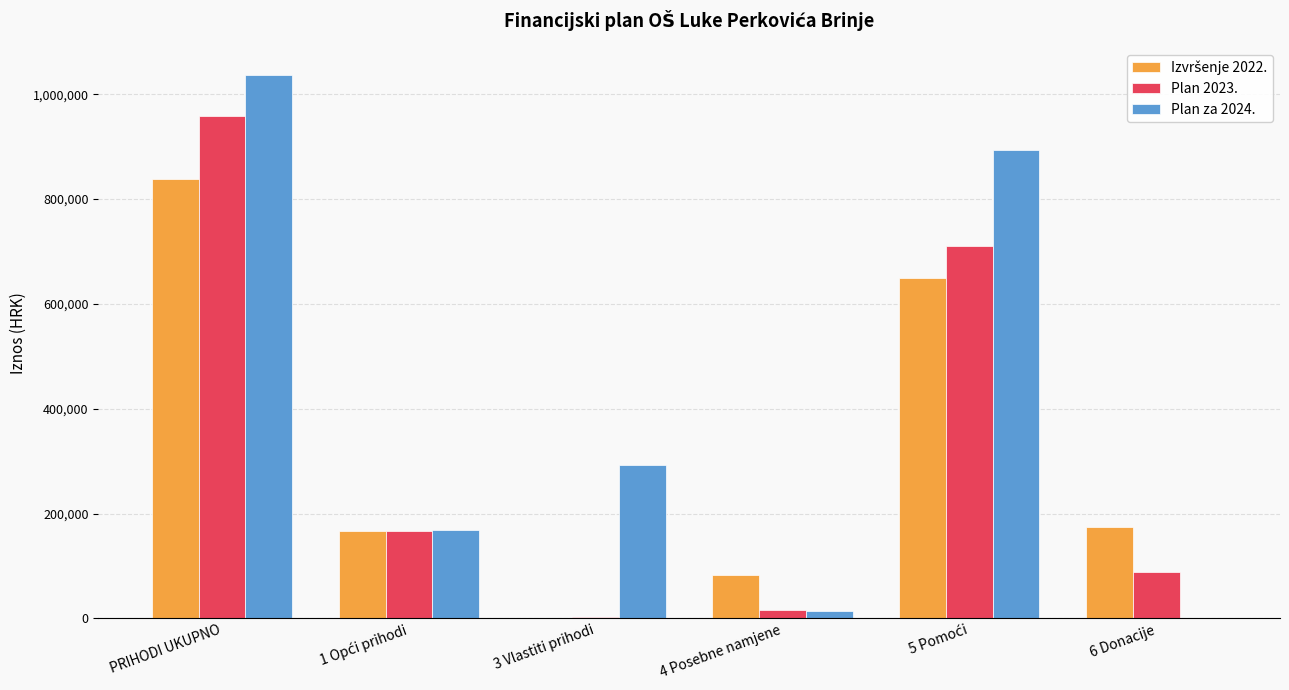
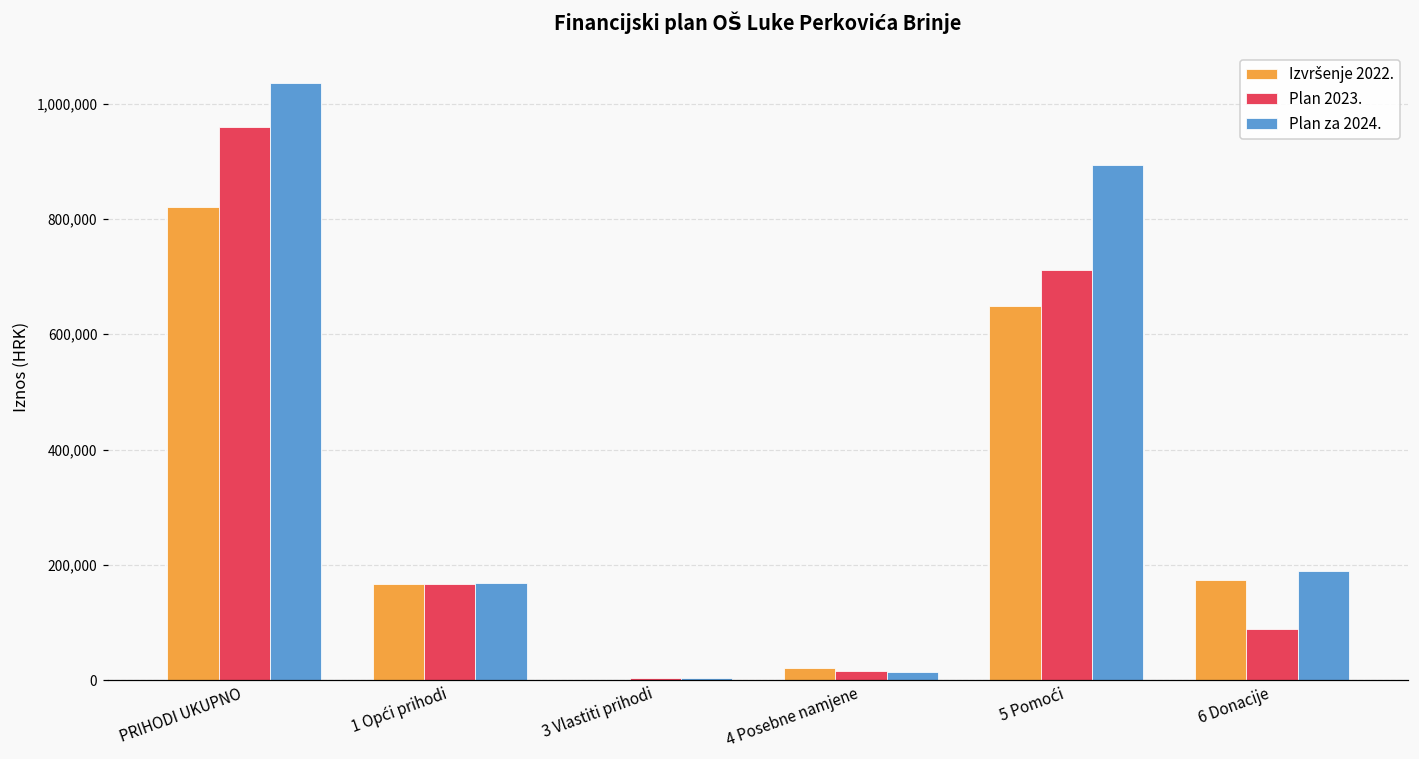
  {
    "Izvršenje 2022.": {
-     "PRIHODI UKUPNO": "840,000",
+     "PRIHODI UKUPNO": "820,000",
      "1 Opći prihodi": "170,000",
-     "4 Posebne namjene": "80,000",
+     "4 Posebne namjene": "20,000",
      "5 Pomoći": "650,000",
      "6 Donacije": "170,000"
    },
    "Plan 2023.": {
      "PRIHODI UKUPNO": "960,000",
      "1 Opći prihodi": "170,000",
      "4 Posebne namjene": "20,000",
      "5 Pomoći": "710,000",
      "6 Donacije": "90,000"
    },
    "Plan za 2024.": {
      "PRIHODI UKUPNO": "1,040,000",
      "1 Opći prihodi": "170,000",
-     "3 Vlastiti prihodi": "290,000",
+     "3 Vlastiti prihodi": "0",
      "4 Posebne namjene": "10,000",
      "5 Pomoći": "890,000",
-     "6 Donacije": "0"
+     "6 Donacije": "190,000"
    }
  }
